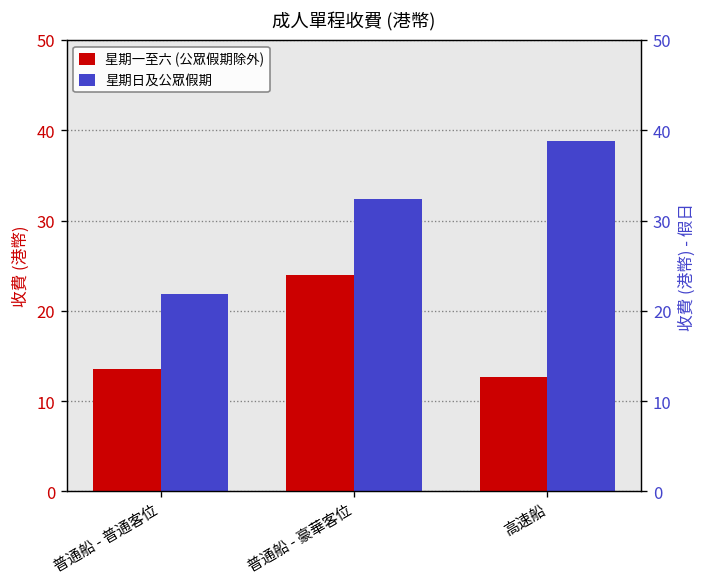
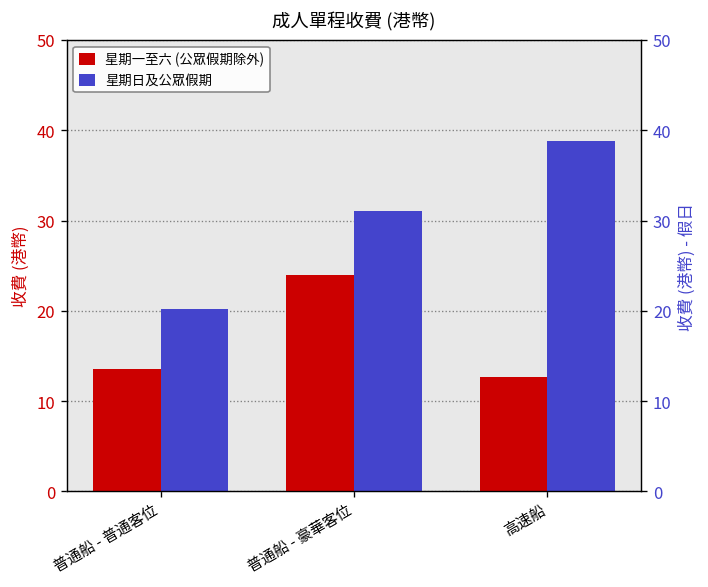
  {
    "星期一至六 (公眾假期除外)": {
      "普通船 - 普通客位": 14,
      "普通船 - 豪華客位": 24,
      "高速船": 13
    },
    "星期日及公眾假期": {
-     "普通船 - 普通客位": 22,
-     "普通船 - 豪華客位": 32,
+     "普通船 - 普通客位": 20,
+     "普通船 - 豪華客位": 31,
      "高速船": 39
    }
  }
